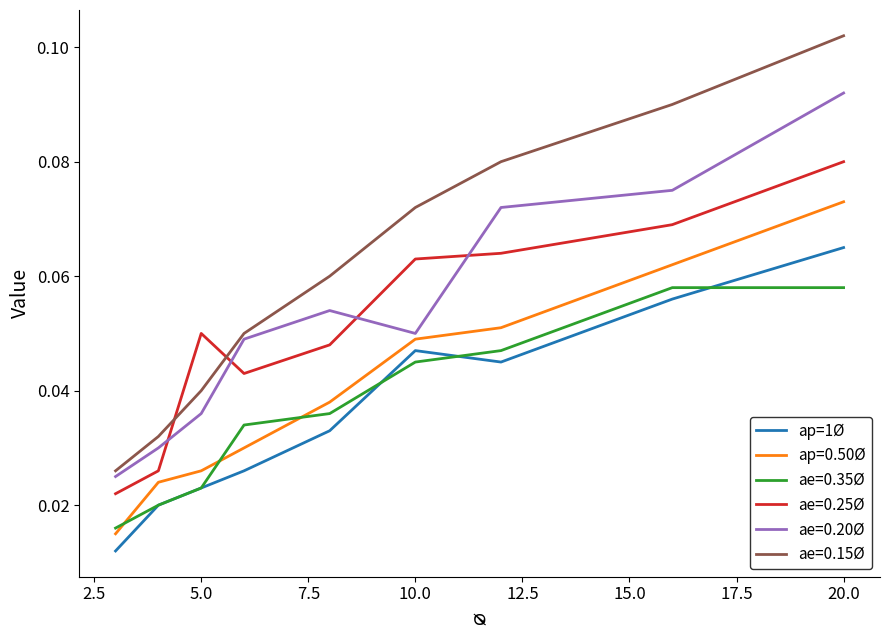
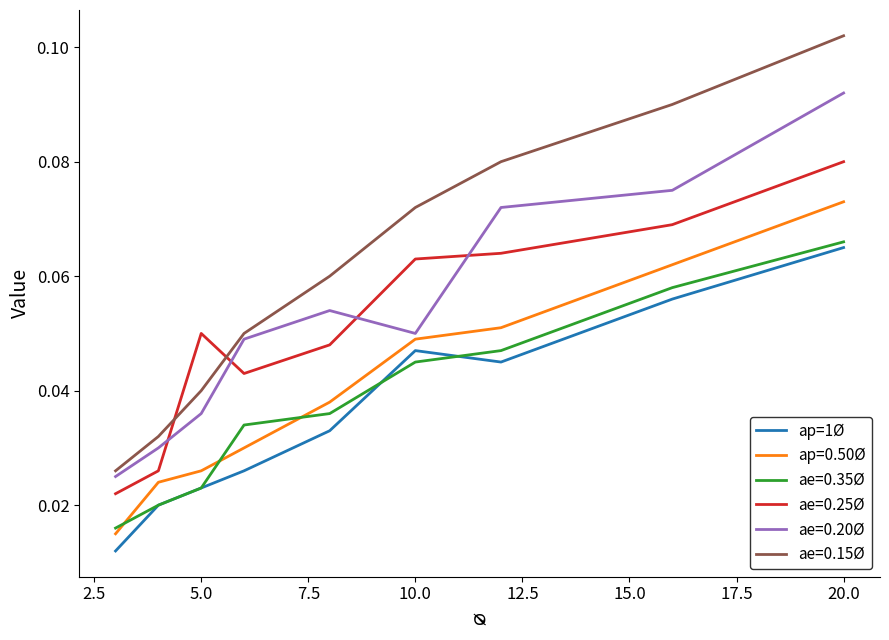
  {
    "ap=1Ø": {
      "10.0": 0.047,
      "20.0": 0.065
    },
    "ap=0.50Ø": {
      "5.0": 0.026,
      "10.0": 0.049,
      "20.0": 0.073
    },
    "ae=0.35Ø": {
      "10.0": 0.045,
-     "20.0": 0.058
+     "20.0": 0.066
    },
    "ae=0.25Ø": {
      "5.0": 0.050,
      "10.0": 0.063,
      "20.0": 0.080
    },
    "ae=0.20Ø": {
      "5.0": 0.036,
      "10.0": 0.050,
      "20.0": 0.092
    },
    "ae=0.15Ø": {
      "5.0": 0.040,
      "10.0": 0.072,
      "20.0": 0.102
    }
  }
